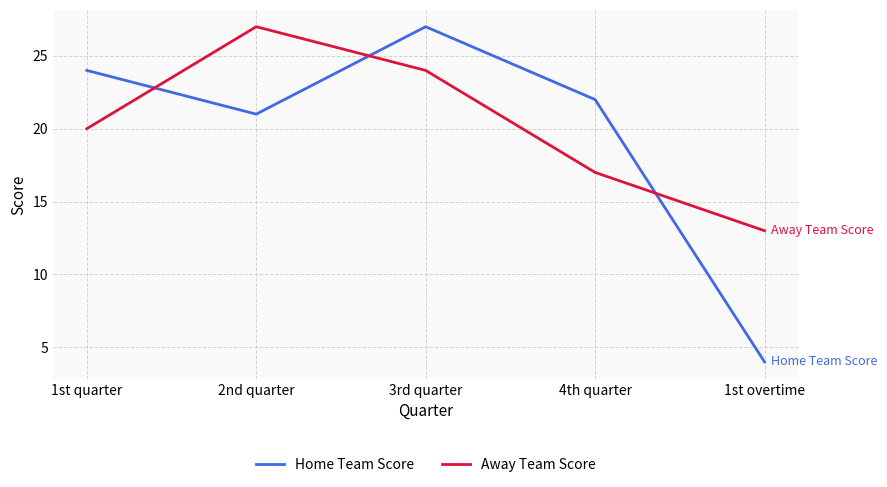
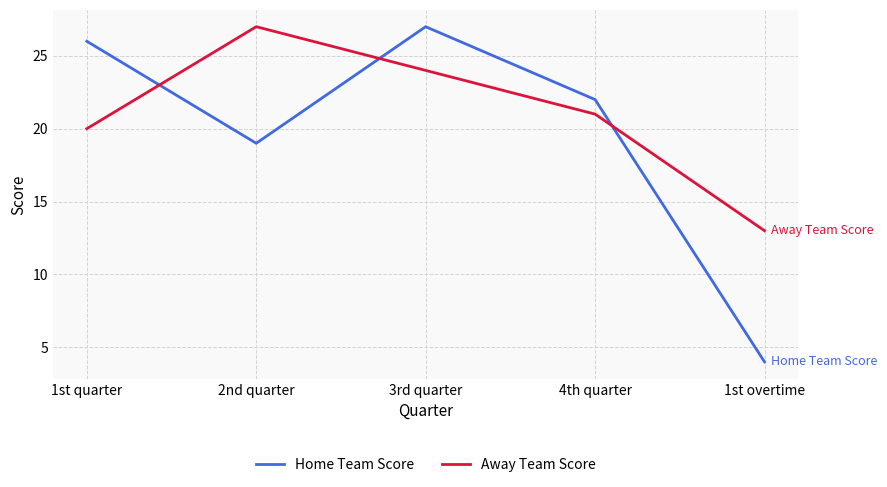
  {
    "Home Team Score": {
-     "1st quarter": 24,
-     "2nd quarter": 21,
+     "1st quarter": 26,
+     "2nd quarter": 19,
      "3rd quarter": 27,
      "4th quarter": 22,
      "1st overtime": 4
    },
    "Away Team Score": {
      "1st quarter": 20,
      "2nd quarter": 27,
      "3rd quarter": 24,
-     "4th quarter": 17,
+     "4th quarter": 21,
      "1st overtime": 13
    }
  }
